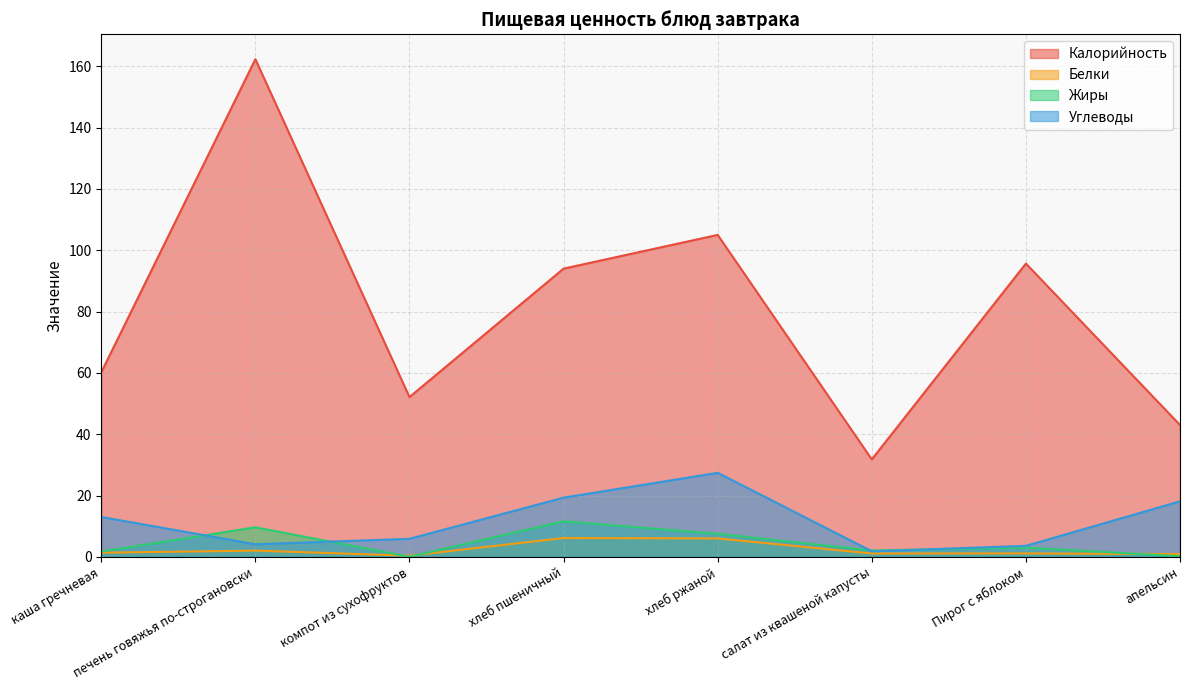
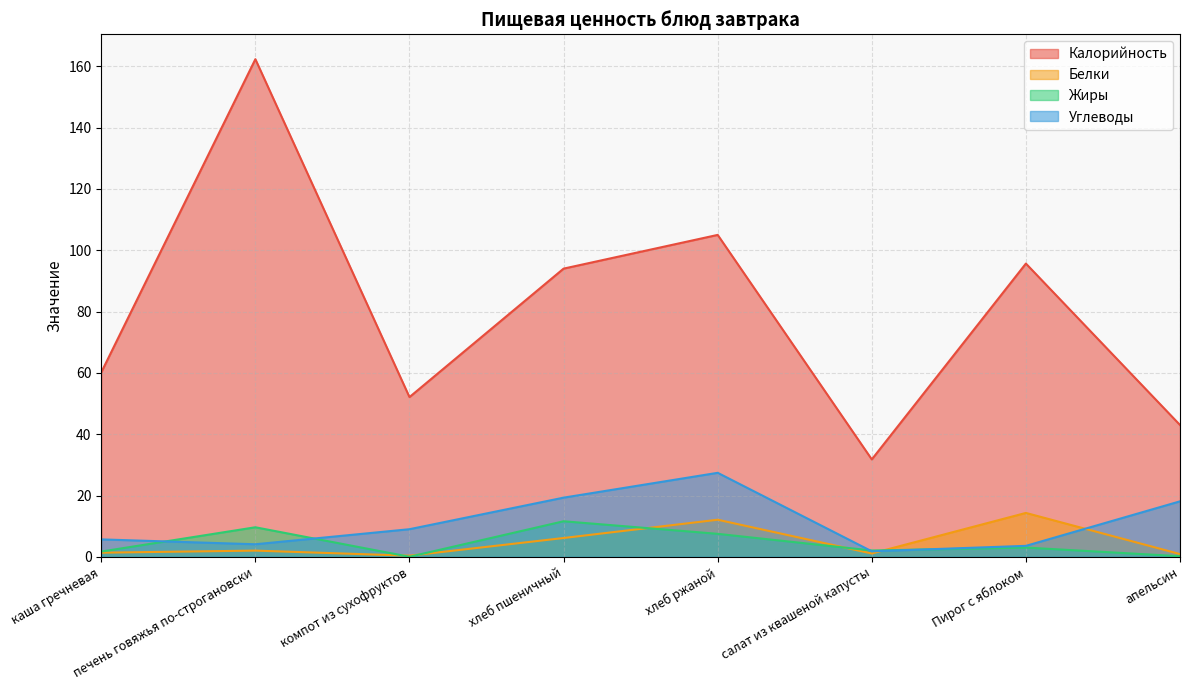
  {
    "Калорийность": {
      "каша гречневая": 60,
      "печень говяжья по-строгановски": 162,
      "компот из сухофруктов": 52,
      "хлеб пшеничный": 94,
      "хлеб ржаной": 105,
      "салат из квашеной капусты": 32,
      "Пирог с яблоком": 96,
      "апельсин": 43
    },
    "Белки": {
      "печень говяжья по-строгановски": 2,
      "хлеб пшеничный": 6,
-     "хлеб ржаной": 6,
-     "Пирог с яблоком": 1
+     "хлеб ржаной": 12,
+     "Пирог с яблоком": 14
    },
    "Жиры": {
      "печень говяжья по-строгановски": 10,
      "хлеб пшеничный": 12,
      "хлеб ржаной": 8
    },
    "Углеводы": {
-     "каша гречневая": 13,
+     "каша гречневая": 6,
      "печень говяжья по-строгановски": 4,
-     "компот из сухофруктов": 6,
+     "компот из сухофруктов": 9,
      "хлеб пшеничный": 19,
      "хлеб ржаной": 27,
      "апельсин": 18
    }
  }
